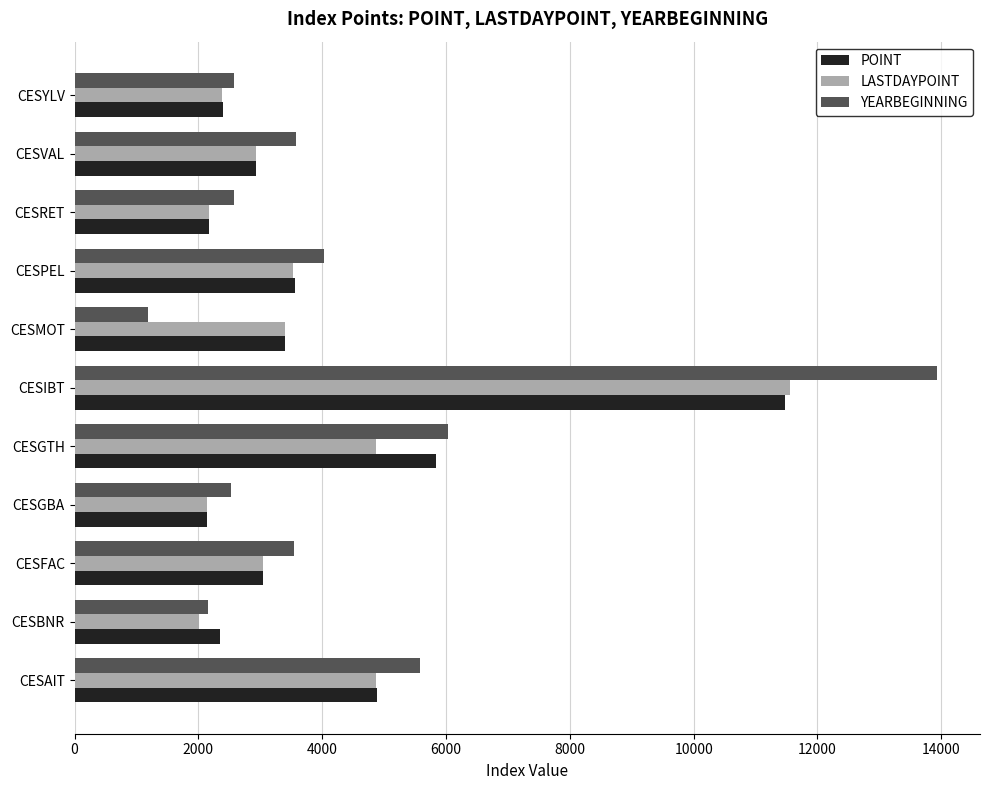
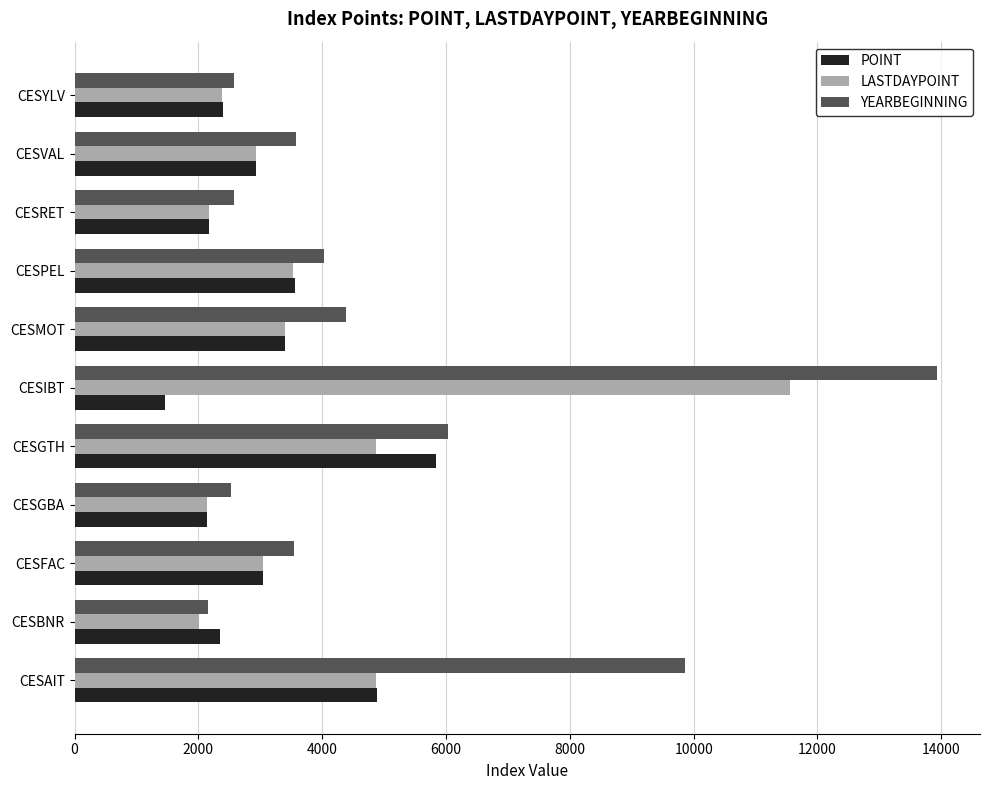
  {
    "POINT": {
      "CESYLV": 2400,
      "CESVAL": 2900,
      "CESRET": 2200,
      "CESPEL": 3600,
      "CESMOT": 3400,
-     "CESIBT": 11500,
+     "CESIBT": 1500,
      "CESGTH": 5800,
      "CESGBA": 2100,
      "CESFAC": 3100,
      "CESBNR": 2300,
      "CESAIT": 4900
    },
    "LASTDAYPOINT": {
      "CESYLV": 2400,
      "CESVAL": 2900,
      "CESRET": 2200,
      "CESPEL": 3500,
      "CESMOT": 3400,
      "CESIBT": 11600,
      "CESGTH": 4900,
      "CESGBA": 2100,
      "CESFAC": 3000,
      "CESBNR": 2000,
      "CESAIT": 4900
    },
    "YEARBEGINNING": {
      "CESYLV": 2600,
      "CESVAL": 3600,
      "CESRET": 2600,
      "CESPEL": 4000,
-     "CESMOT": 1200,
+     "CESMOT": 4400,
      "CESIBT": 13900,
      "CESGTH": 6000,
      "CESGBA": 2500,
      "CESFAC": 3500,
      "CESBNR": 2200,
-     "CESAIT": 5600
+     "CESAIT": 9900
    }
  }
